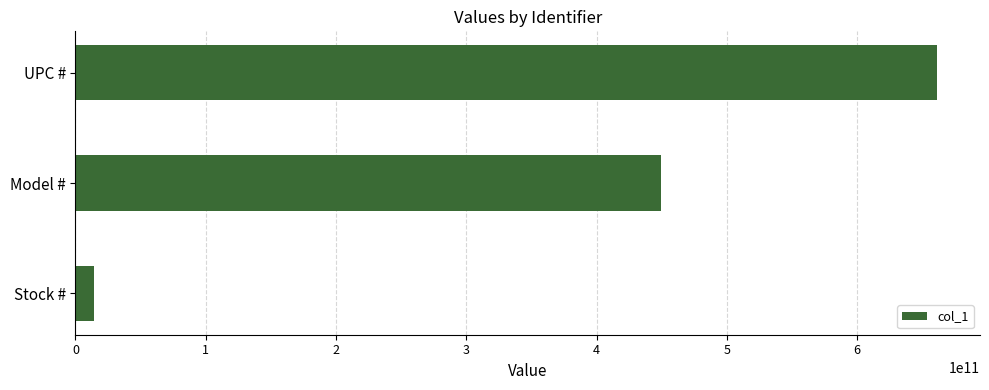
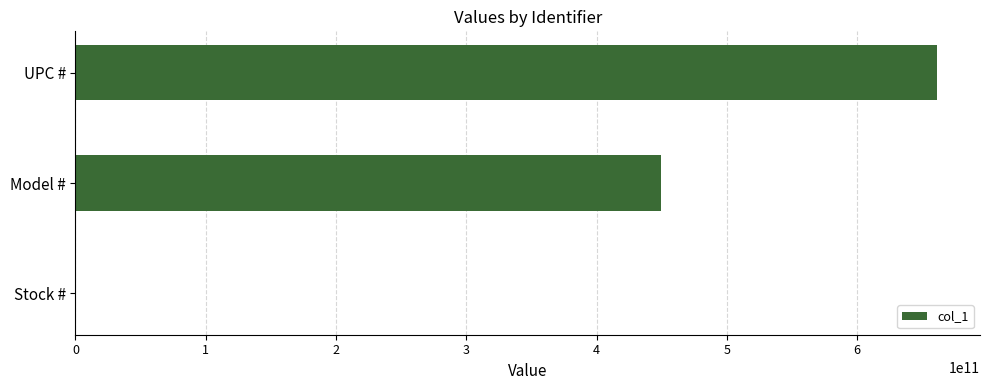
  {
    "UPC #": 661000000000,
    "Model #": 450000000000,
-   "Stock #": 14000000000
+   "Stock #": 0
  }
